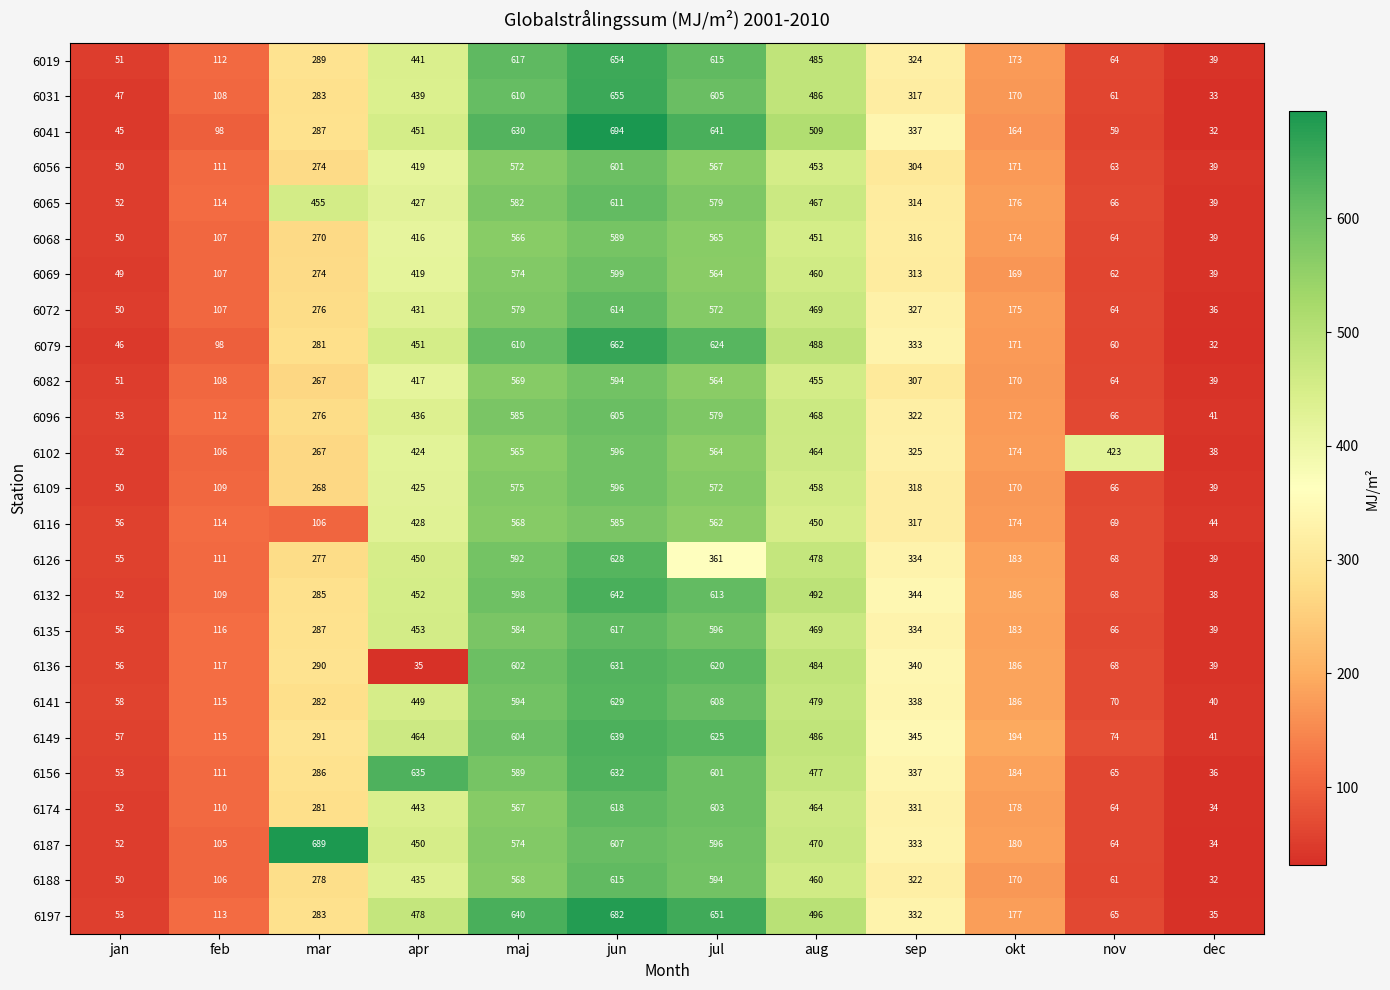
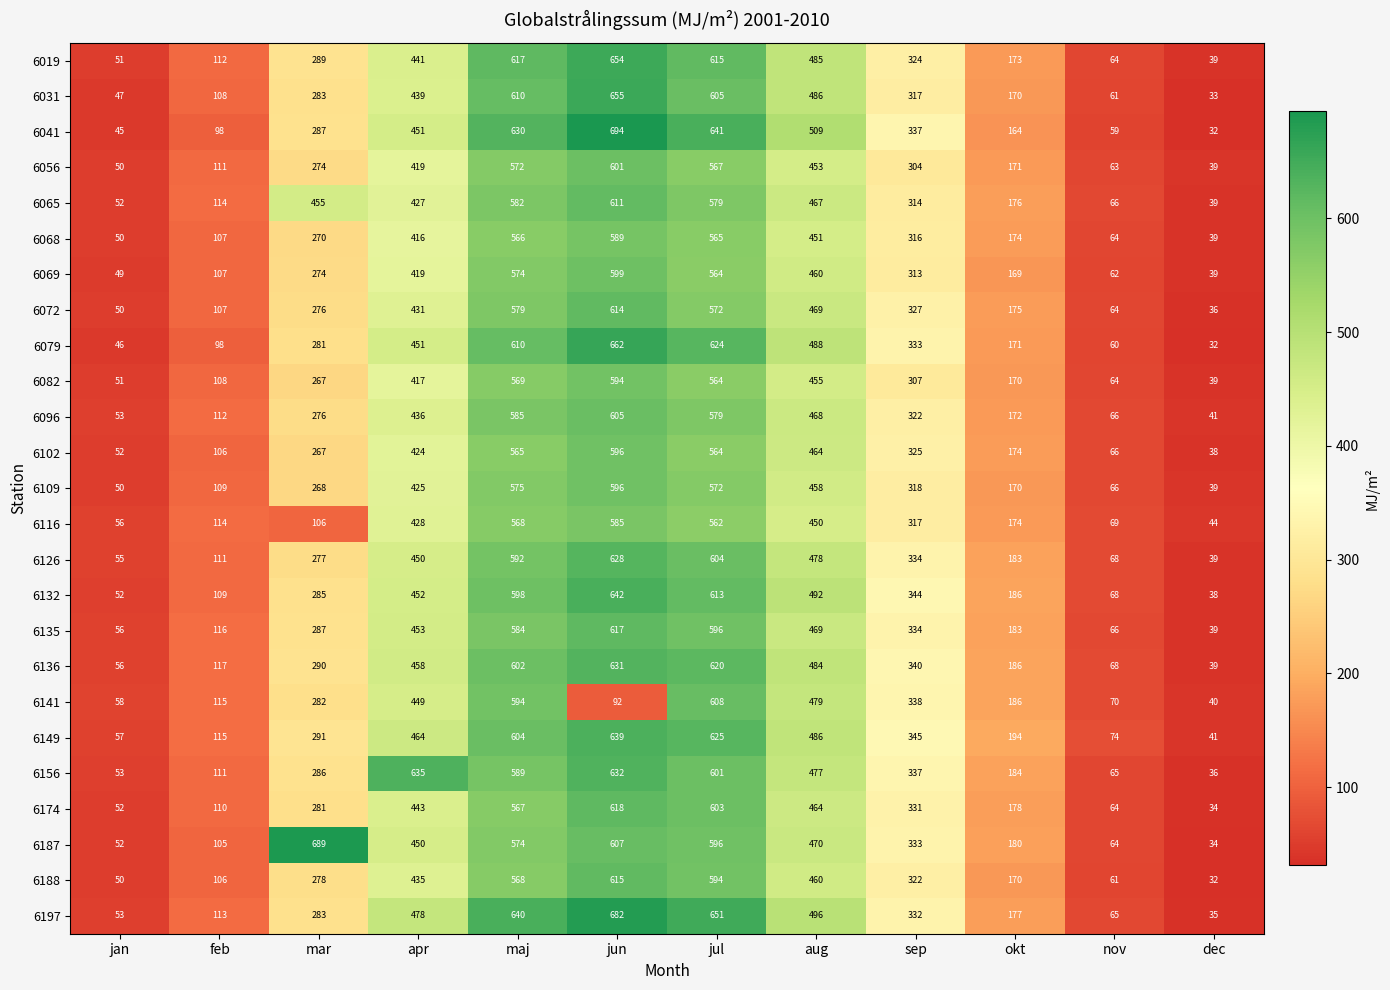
  {
    "6102": {
      "jan": 52,
      "feb": 106,
      "mar": 267,
      "apr": 424,
      "maj": 565,
      "jun": 596,
      "jul": 564,
      "aug": 464,
      "sep": 325,
      "okt": 174,
-     "nov": 423,
+     "nov": 66,
      "dec": 38
    },
    "6126": {
      "jan": 55,
      "feb": 111,
      "mar": 277,
      "apr": 450,
      "maj": 592,
      "jun": 628,
-     "jul": 361,
+     "jul": 604,
      "aug": 478,
      "sep": 334,
      "okt": 183,
      "nov": 68,
      "dec": 39
    },
    "6136": {
      "jan": 56,
      "feb": 117,
      "mar": 290,
-     "apr": 35,
+     "apr": 458,
      "maj": 602,
      "jun": 631,
      "jul": 620,
      "aug": 484,
      "sep": 340,
      "okt": 186,
      "nov": 68,
      "dec": 39
    },
    "6141": {
      "jan": 58,
      "feb": 115,
      "mar": 282,
      "apr": 449,
      "maj": 594,
-     "jun": 629,
+     "jun": 92,
      "jul": 608,
      "aug": 479,
      "sep": 338,
      "okt": 186,
      "nov": 70,
      "dec": 40
    }
  }
